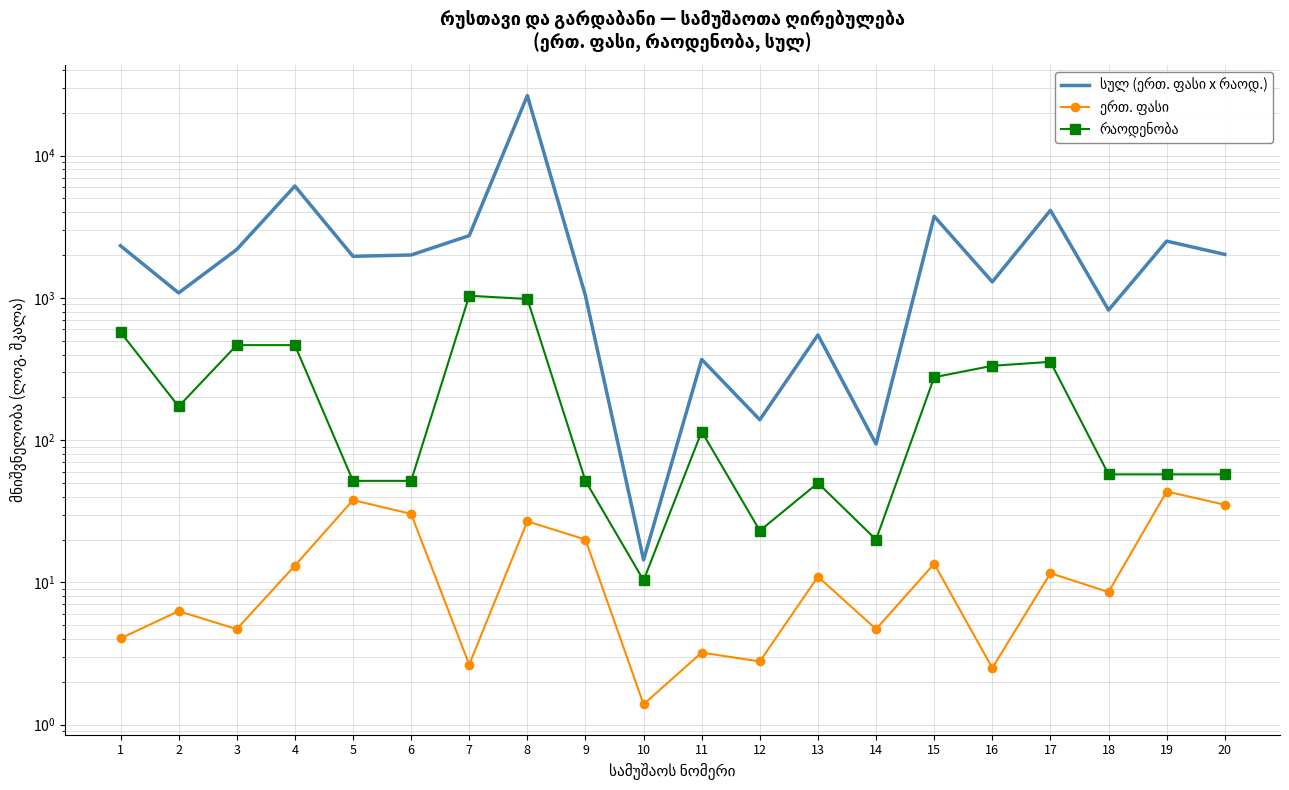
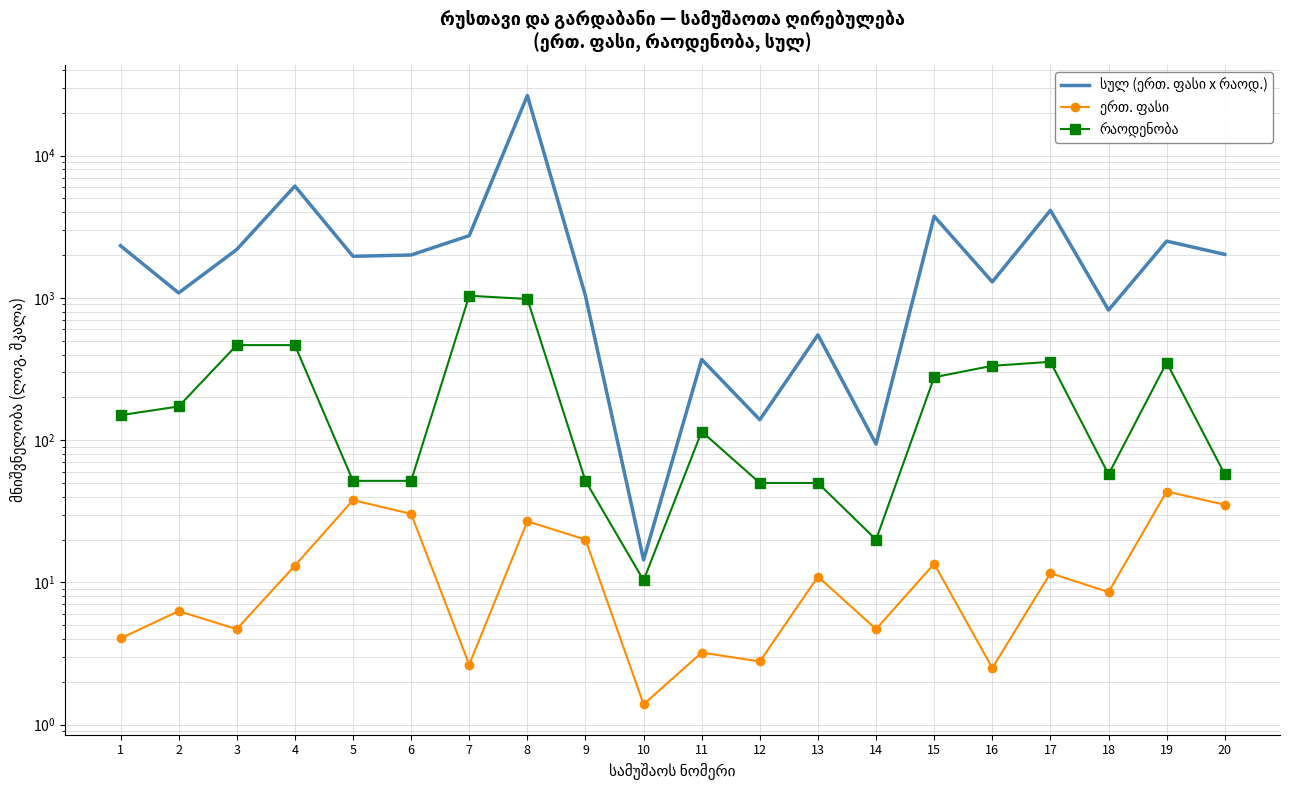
  {
    "სულ (ერთ. ფასი x რაოდ.)": {
      "1": 2300,
      "2": 1100,
      "3": 2200,
      "4": 6100,
      "5": 2000,
      "6": 2000,
      "7": 2700,
      "8": 26000,
      "9": 1000,
      "10": 14,
      "11": 370,
      "12": 140,
      "13": 550,
      "14": 90,
      "15": 3700,
      "16": 1300,
      "17": 4100,
      "18": 800,
      "19": 2500,
      "20": 2000
    },
    "ერთ. ფასი": {
      "1": 4,
      "2": 6,
      "3": 4.7,
      "4": 13,
      "5": 38,
      "6": 30,
      "7": 2.6,
      "8": 27,
      "9": 20,
      "10": 1.4,
      "11": 3.2,
      "12": 2.8,
      "13": 11,
      "14": 4.7,
      "15": 14,
      "16": 2.5,
      "17": 12,
      "18": 9,
      "19": 44,
      "20": 35
    },
    "რაოდენობა": {
-     "1": 580,
+     "1": 150,
      "2": 170,
      "3": 470,
      "4": 470,
      "5": 52,
      "6": 52,
      "7": 1000,
      "8": 1000,
      "9": 52,
      "10": 10,
      "11": 120,
-     "12": 23,
+     "12": 50,
      "13": 50,
      "14": 20,
      "15": 280,
      "16": 330,
      "17": 360,
      "18": 58,
-     "19": 58,
+     "19": 350,
      "20": 58
    }
  }
